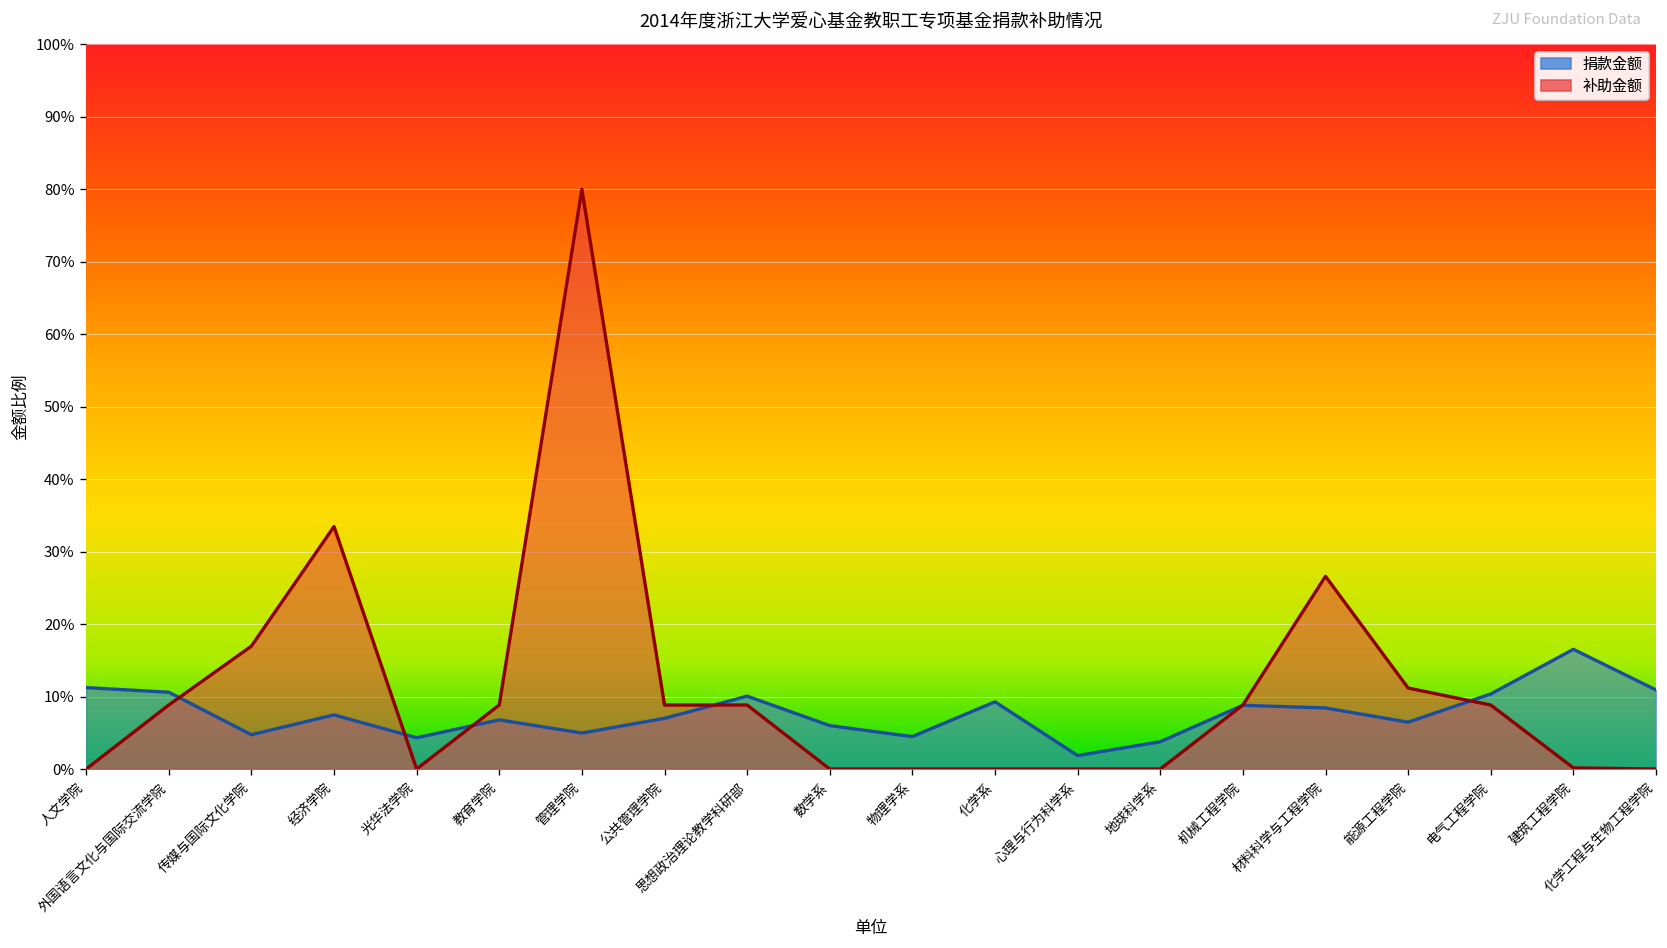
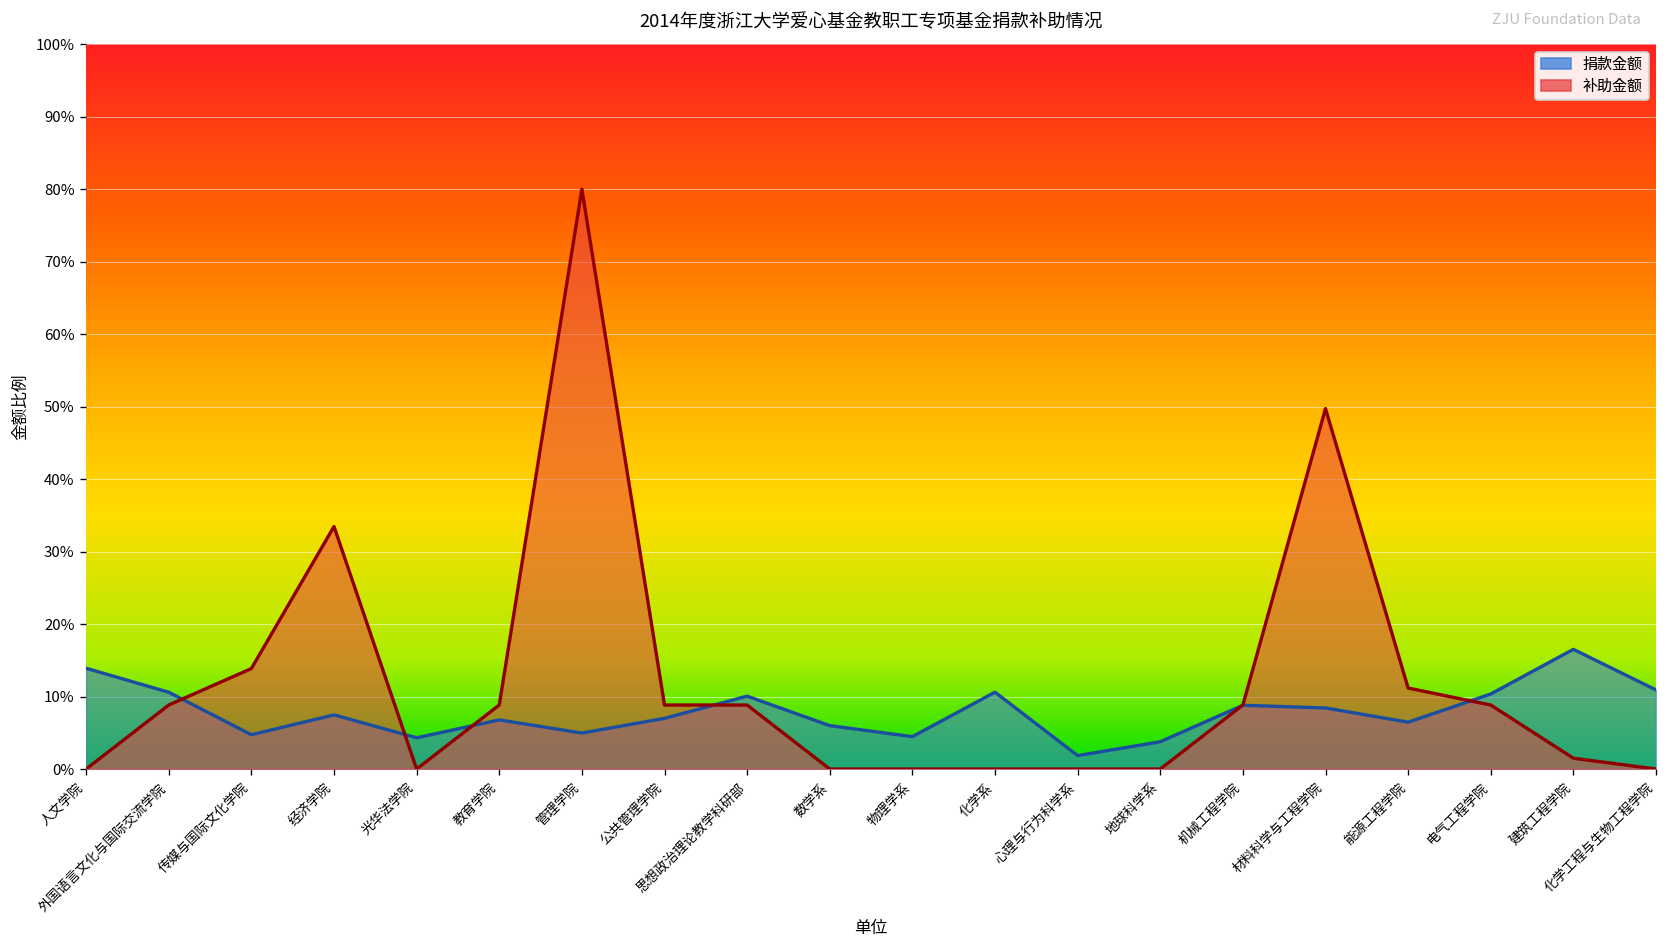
  {
    "捐款金额": {
-     "人文学院": "11%",
+     "人文学院": "14%",
      "外国语言文化与国际交流学院": "11%",
      "传媒与国际文化学院": "5%",
      "经济学院": "7%",
      "光华法学院": "4%",
      "教育学院": "7%",
      "管理学院": "5%",
      "公共管理学院": "7%",
      "思想政治理论教学科研部": "10%",
      "数学系": "6%",
      "物理学系": "4%",
-     "化学系": "9%",
+     "化学系": "11%",
      "心理与行为科学系": "2%",
      "地球科学系": "4%",
      "材料科学与工程学院": "8%",
      "能源工程学院": "6%",
      "电气工程学院": "10%",
      "建筑工程学院": "17%",
      "化学工程与生物工程学院": "11%"
    },
    "补助金额": {
      "人文学院": "0%",
      "外国语言文化与国际交流学院": "9%",
-     "传媒与国际文化学院": "17%",
+     "传媒与国际文化学院": "14%",
      "经济学院": "33%",
      "光华法学院": "0%",
      "教育学院": "9%",
      "管理学院": "80%",
      "公共管理学院": "9%",
      "思想政治理论教学科研部": "9%",
      "数学系": "0%",
      "物理学系": "0%",
      "化学系": "0%",
      "心理与行为科学系": "0%",
      "地球科学系": "0%",
-     "材料科学与工程学院": "27%",
+     "材料科学与工程学院": "50%",
      "能源工程学院": "11%",
      "电气工程学院": "9%",
-     "建筑工程学院": "0%",
+     "建筑工程学院": "1%",
      "化学工程与生物工程学院": "0%"
    }
  }
